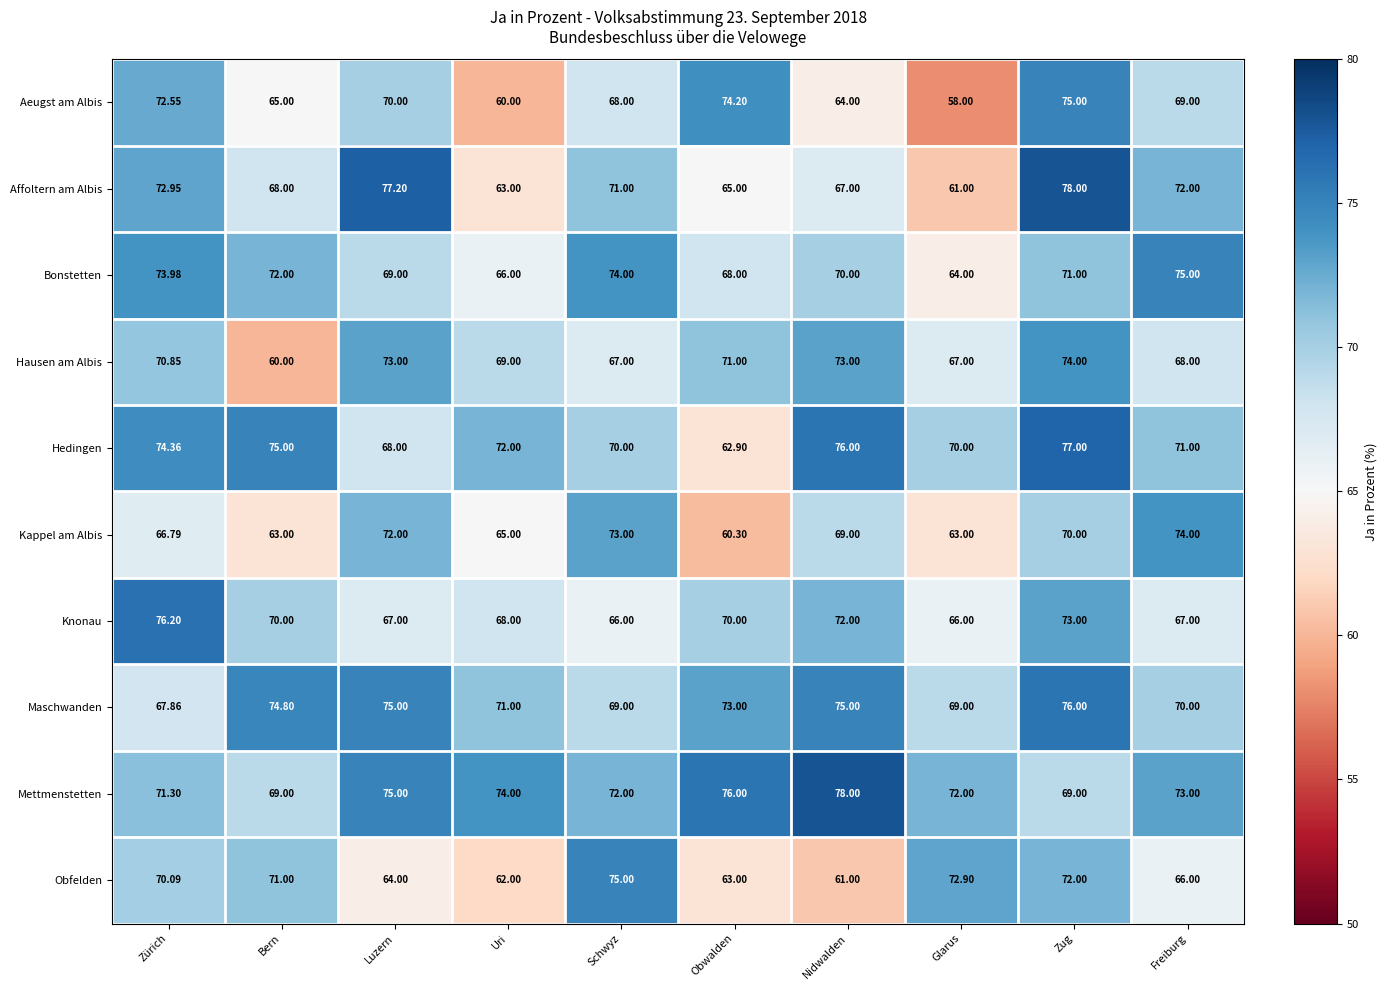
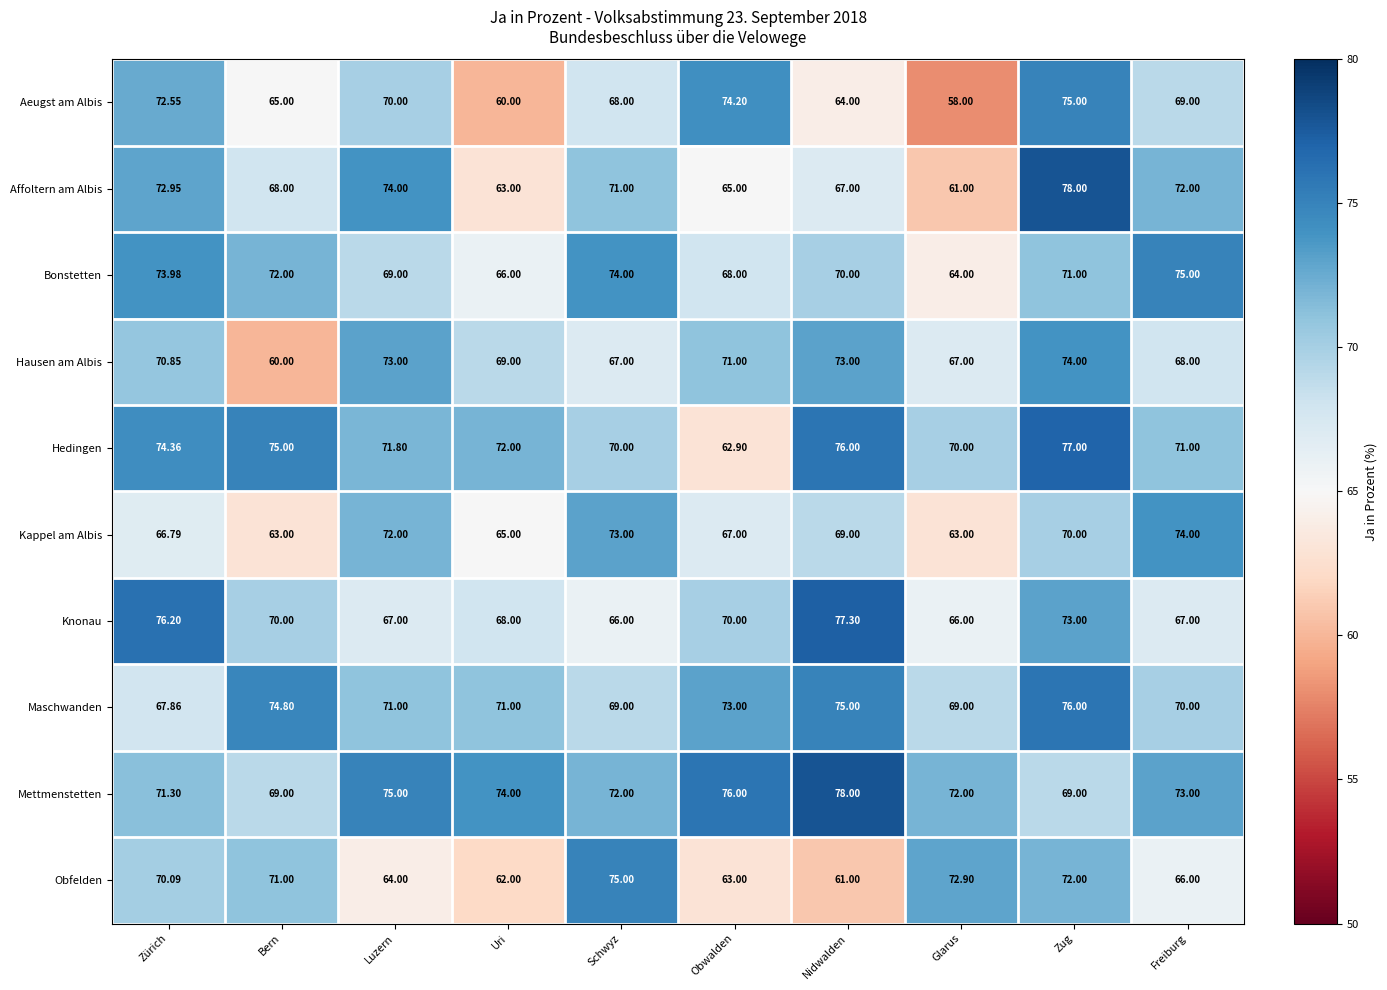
  {
    "Aeugst am Albis": {
      "Zürich": 72.55,
      "Bern": 65.00,
      "Luzern": 70.00,
      "Uri": 60.00,
      "Schwyz": 68.00,
      "Obwalden": 74.20,
      "Nidwalden": 64.00,
      "Glarus": 58.00,
      "Zug": 75.00,
      "Freiburg": 69.00
    },
    "Affoltern am Albis": {
      "Zürich": 72.95,
      "Bern": 68.00,
-     "Luzern": 77.20,
+     "Luzern": 74.00,
      "Uri": 63.00,
      "Schwyz": 71.00,
      "Obwalden": 65.00,
      "Nidwalden": 67.00,
      "Glarus": 61.00,
      "Zug": 78.00,
      "Freiburg": 72.00
    },
    "Bonstetten": {
      "Zürich": 73.98,
      "Bern": 72.00,
      "Luzern": 69.00,
      "Uri": 66.00,
      "Schwyz": 74.00,
      "Obwalden": 68.00,
      "Nidwalden": 70.00,
      "Glarus": 64.00,
      "Zug": 71.00,
      "Freiburg": 75.00
    },
    "Hausen am Albis": {
      "Zürich": 70.85,
      "Bern": 60.00,
      "Luzern": 73.00,
      "Uri": 69.00,
      "Schwyz": 67.00,
      "Obwalden": 71.00,
      "Nidwalden": 73.00,
      "Glarus": 67.00,
      "Zug": 74.00,
      "Freiburg": 68.00
    },
    "Hedingen": {
      "Zürich": 74.36,
      "Bern": 75.00,
-     "Luzern": 68.00,
+     "Luzern": 71.80,
      "Uri": 72.00,
      "Schwyz": 70.00,
      "Obwalden": 62.90,
      "Nidwalden": 76.00,
      "Glarus": 70.00,
      "Zug": 77.00,
      "Freiburg": 71.00
    },
    "Kappel am Albis": {
      "Zürich": 66.79,
      "Bern": 63.00,
      "Luzern": 72.00,
      "Uri": 65.00,
      "Schwyz": 73.00,
-     "Obwalden": 60.30,
+     "Obwalden": 67.00,
      "Nidwalden": 69.00,
      "Glarus": 63.00,
      "Zug": 70.00,
      "Freiburg": 74.00
    },
    "Knonau": {
      "Zürich": 76.20,
      "Bern": 70.00,
      "Luzern": 67.00,
      "Uri": 68.00,
      "Schwyz": 66.00,
      "Obwalden": 70.00,
-     "Nidwalden": 72.00,
+     "Nidwalden": 77.30,
      "Glarus": 66.00,
      "Zug": 73.00,
      "Freiburg": 67.00
    },
    "Maschwanden": {
      "Zürich": 67.86,
      "Bern": 74.80,
-     "Luzern": 75.00,
+     "Luzern": 71.00,
      "Uri": 71.00,
      "Schwyz": 69.00,
      "Obwalden": 73.00,
      "Nidwalden": 75.00,
      "Glarus": 69.00,
      "Zug": 76.00,
      "Freiburg": 70.00
    },
    "Mettmenstetten": {
      "Zürich": 71.30,
      "Bern": 69.00,
      "Luzern": 75.00,
      "Uri": 74.00,
      "Schwyz": 72.00,
      "Obwalden": 76.00,
      "Nidwalden": 78.00,
      "Glarus": 72.00,
      "Zug": 69.00,
      "Freiburg": 73.00
    },
    "Obfelden": {
      "Zürich": 70.09,
      "Bern": 71.00,
      "Luzern": 64.00,
      "Uri": 62.00,
      "Schwyz": 75.00,
      "Obwalden": 63.00,
      "Nidwalden": 61.00,
      "Glarus": 72.90,
      "Zug": 72.00,
      "Freiburg": 66.00
    }
  }
